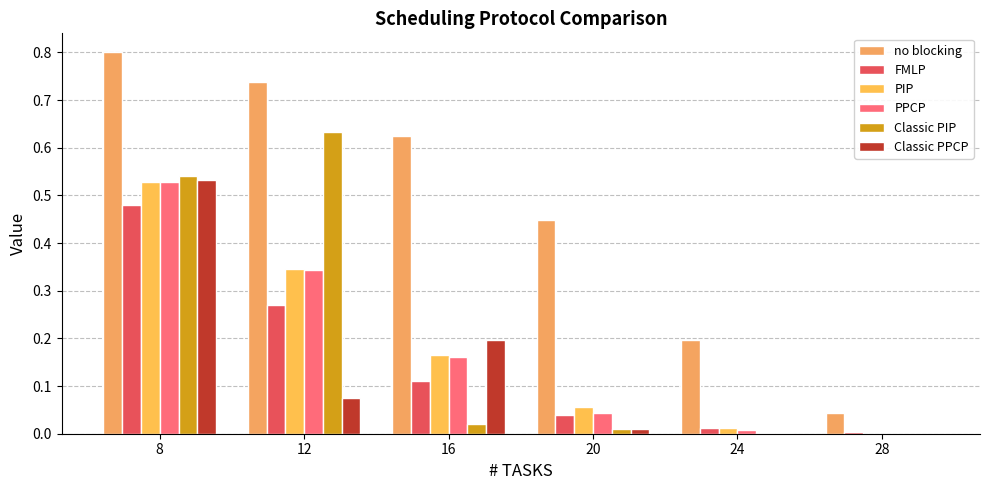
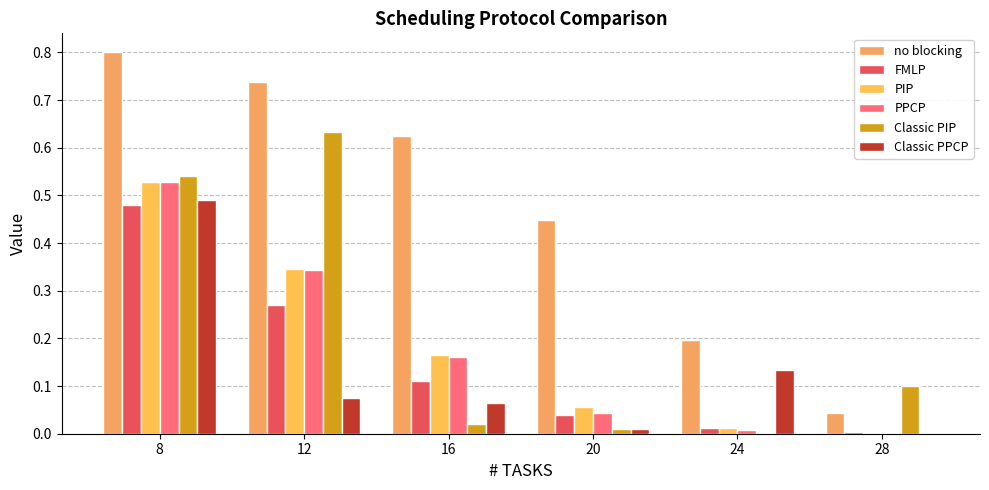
  {
    "Classic PIP": {
      "8": 0.54,
      "12": 0.63,
      "16": 0.02,
      "20": 0.01,
-     "28": 0.0
+     "28": 0.1
    },
    "Classic PPCP": {
-     "8": 0.53,
+     "8": 0.49,
      "12": 0.08,
-     "16": 0.20,
+     "16": 0.06,
      "20": 0.01,
-     "24": 0.00,
+     "24": 0.13,
      "28": 0.00
    }
  }
